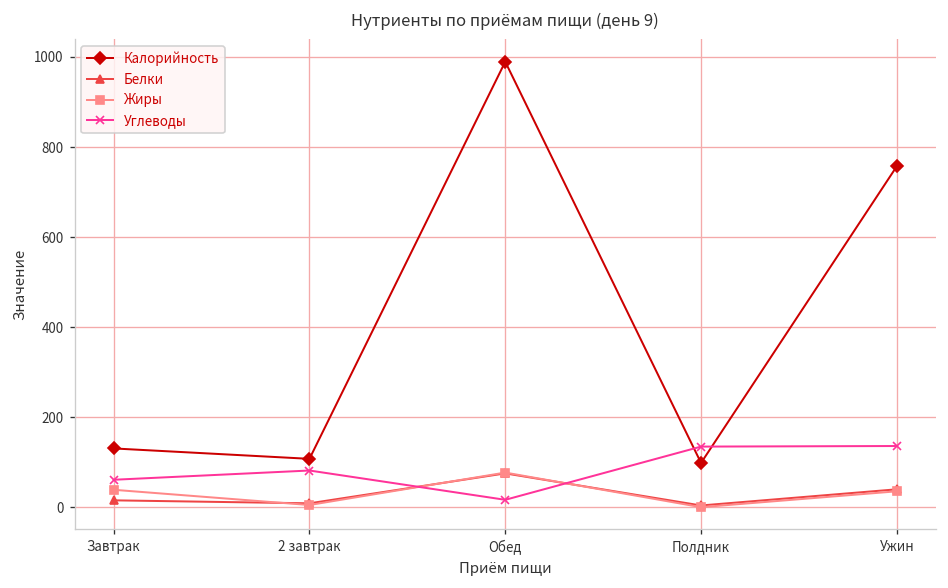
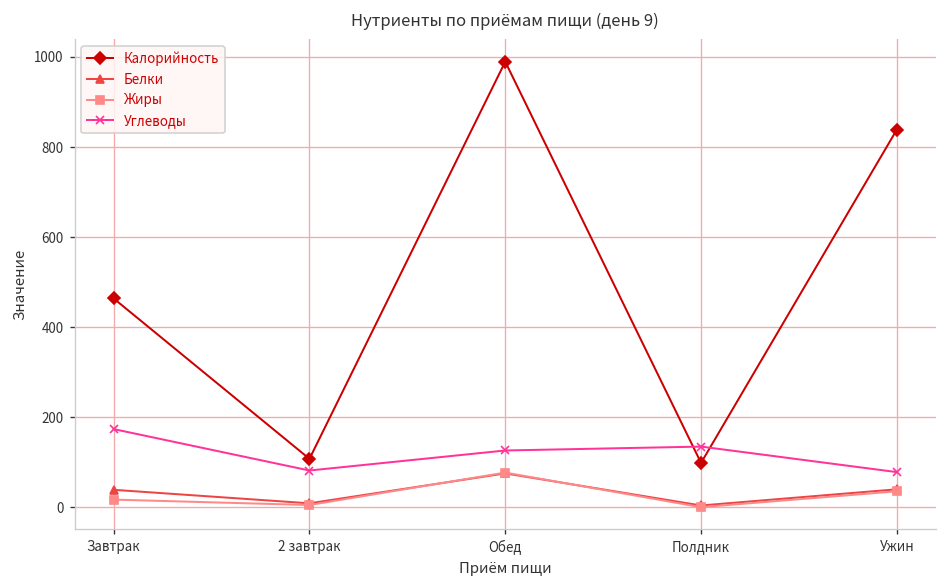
  {
    "Калорийность": {
-     "Завтрак": 130,
+     "Завтрак": 460,
      "2 завтрак": 110,
      "Обед": 990,
      "Полдник": 100,
-     "Ужин": 760
+     "Ужин": 840
    },
    "Белки": {
-     "Завтрак": 20
+     "Завтрак": 40
    },
    "Жиры": {
-     "Завтрак": 40
+     "Завтрак": 20
    },
    "Углеводы": {
-     "Завтрак": 60,
+     "Завтрак": 170,
      "2 завтрак": 80,
-     "Обед": 20,
+     "Обед": 130,
      "Полдник": 140,
-     "Ужин": 140
+     "Ужин": 80
    }
  }
